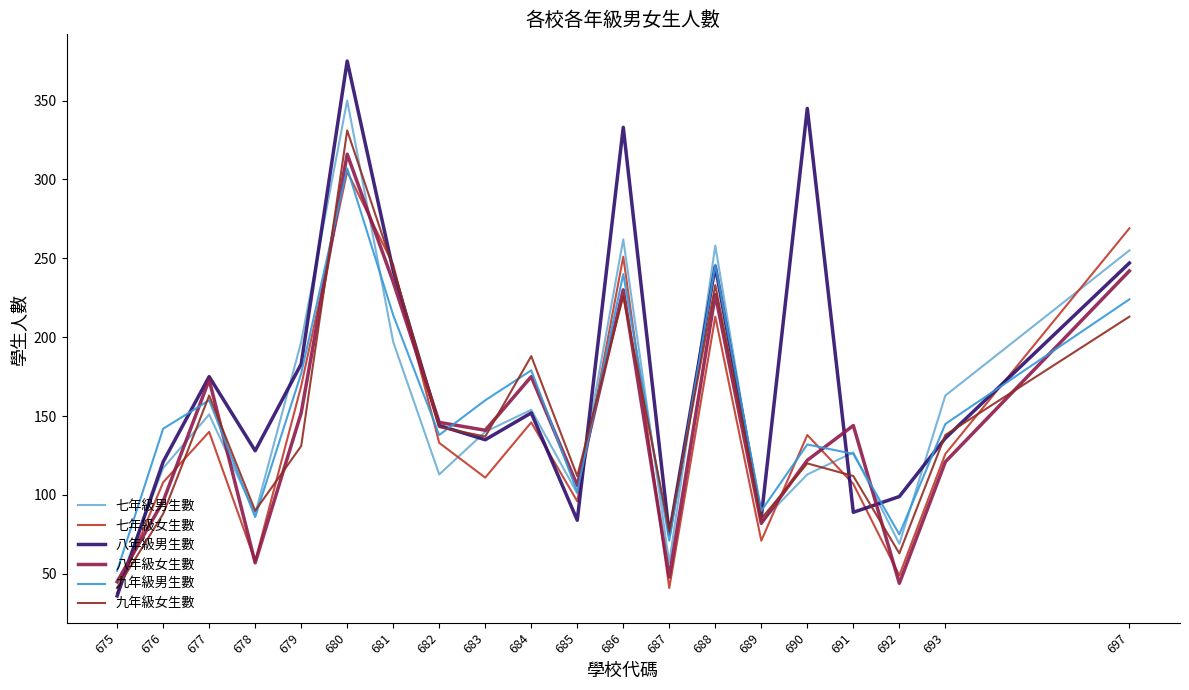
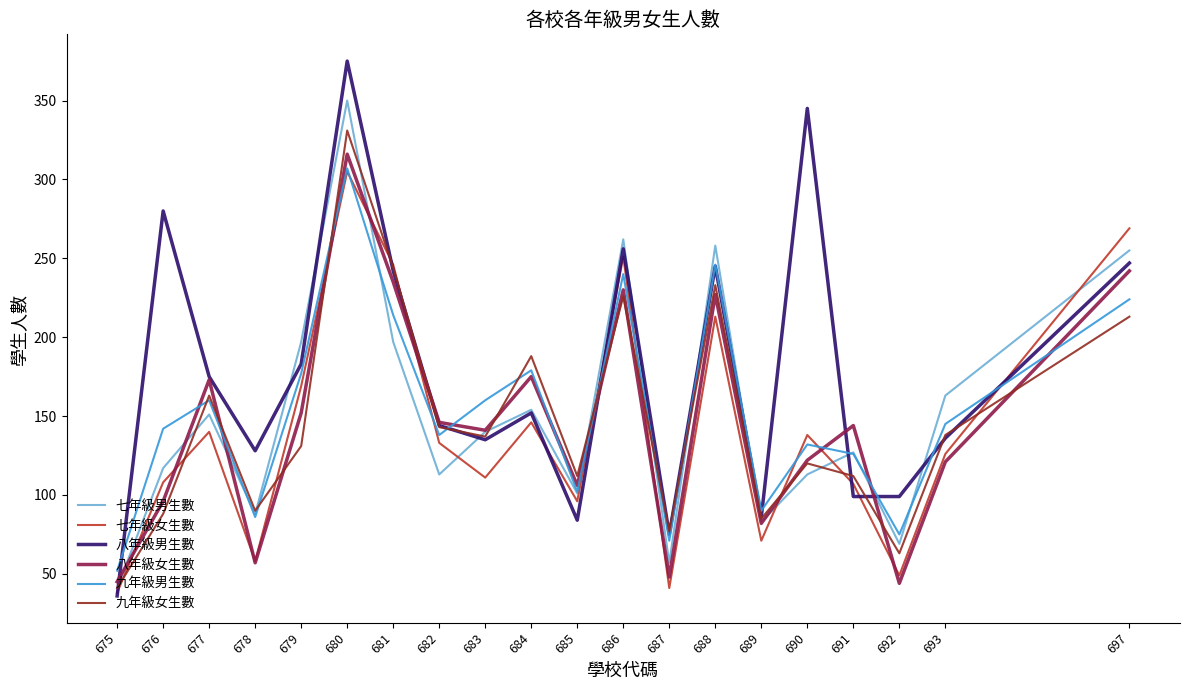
  {
    "八年級男生數": {
      "675": 36,
-     "676": 121,
+     "676": 280,
      "677": 175,
      "678": 128,
      "679": 183,
      "680": 375,
      "681": 242,
      "683": 135,
      "684": 152,
      "685": 84,
-     "686": 333,
+     "686": 256,
      "687": 75,
      "690": 345,
-     "691": 89,
+     "691": 99,
      "692": 99,
      "693": 136,
      "697": 247
    }
  }
